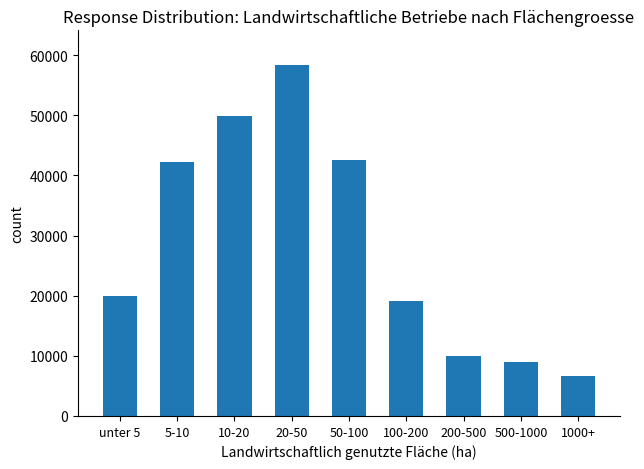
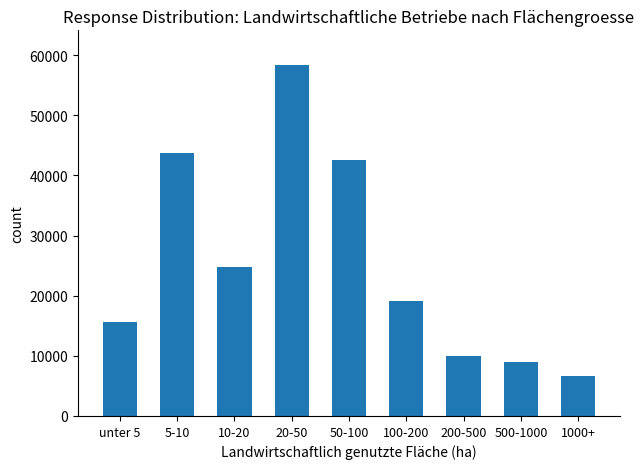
  {
-   "unter 5": 20000,
-   "5-10": 42000,
-   "10-20": 50000,
+   "unter 5": 16000,
+   "5-10": 44000,
+   "10-20": 25000,
    "20-50": 58000,
    "50-100": 43000,
    "100-200": 19000,
    "200-500": 10000,
    "500-1000": 9000,
    "1000+": 7000
  }
